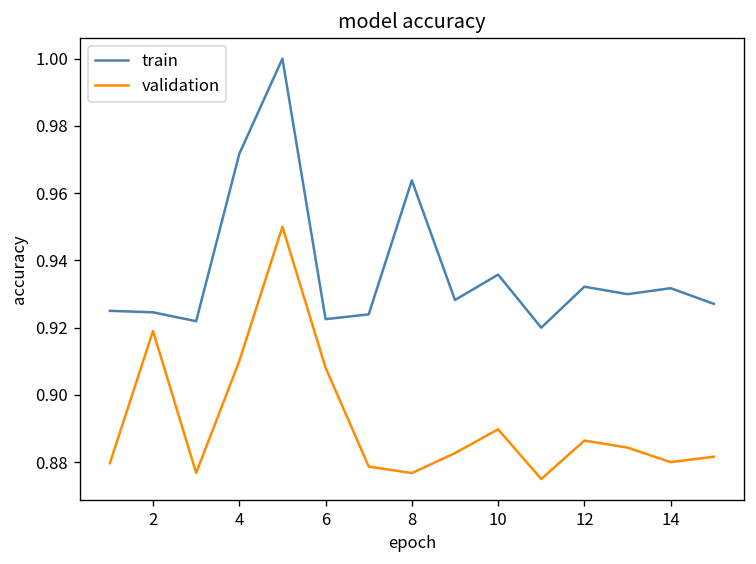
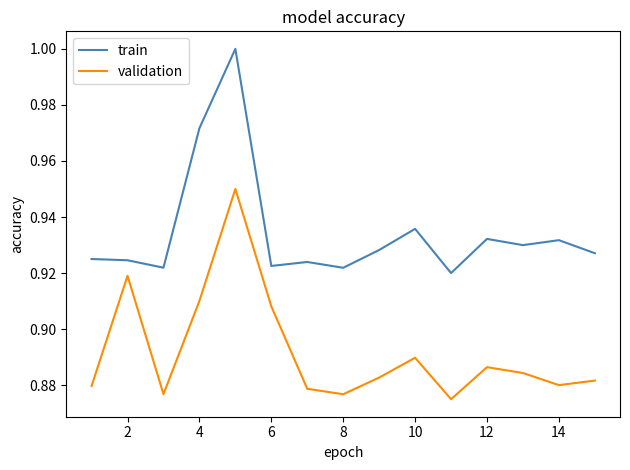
  {
    "train": {
      "2": 0.925,
      "4": 0.972,
      "6": 0.923,
-     "8": 0.964,
+     "8": 0.922,
      "10": 0.936,
      "12": 0.932,
      "14": 0.932
    },
    "validation": {
      "2": 0.919,
      "4": 0.910,
      "6": 0.908,
      "8": 0.877,
      "10": 0.890,
      "12": 0.886,
      "14": 0.880
    }
  }
